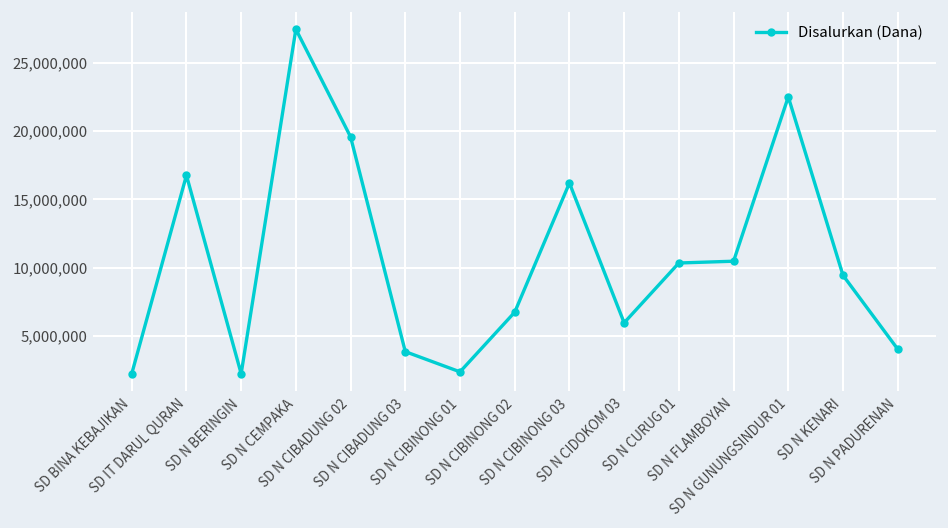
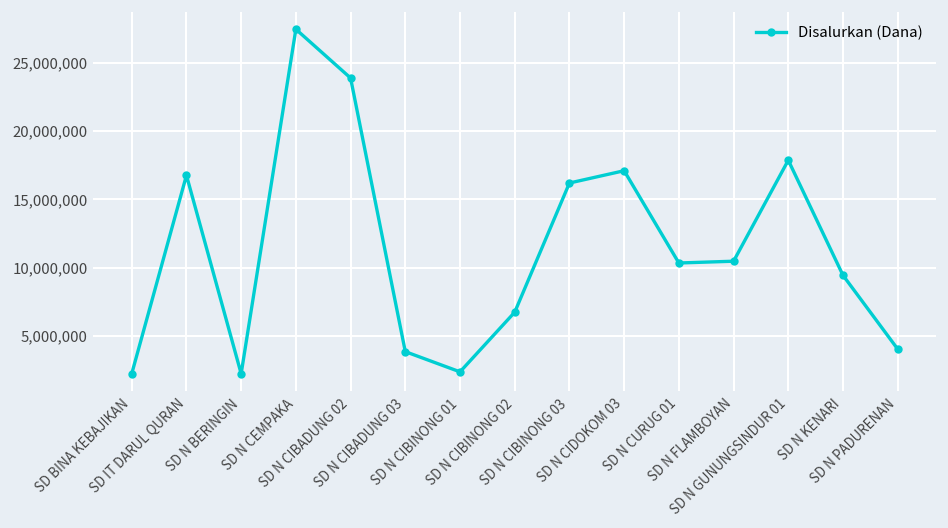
  {
    "SD BINA KEBAJIKAN": "2,300,000",
    "SD IT DARUL QURAN": "16,800,000",
    "SD N BERINGIN": "2,300,000",
    "SD N CEMPAKA": "27,500,000",
-   "SD N CIBADUNG 02": "19,600,000",
+   "SD N CIBADUNG 02": "23,900,000",
    "SD N CIBADUNG 03": "3,900,000",
    "SD N CIBINONG 01": "2,400,000",
    "SD N CIBINONG 02": "6,800,000",
    "SD N CIBINONG 03": "16,200,000",
-   "SD N CIDOKOM 03": "6,000,000",
+   "SD N CIDOKOM 03": "17,100,000",
    "SD N CURUG 01": "10,400,000",
    "SD N FLAMBOYAN": "10,500,000",
-   "SD N GUNUNGSINDUR 01": "22,500,000",
+   "SD N GUNUNGSINDUR 01": "17,900,000",
    "SD N KENARI": "9,500,000",
    "SD N PADURENAN": "4,100,000"
  }
